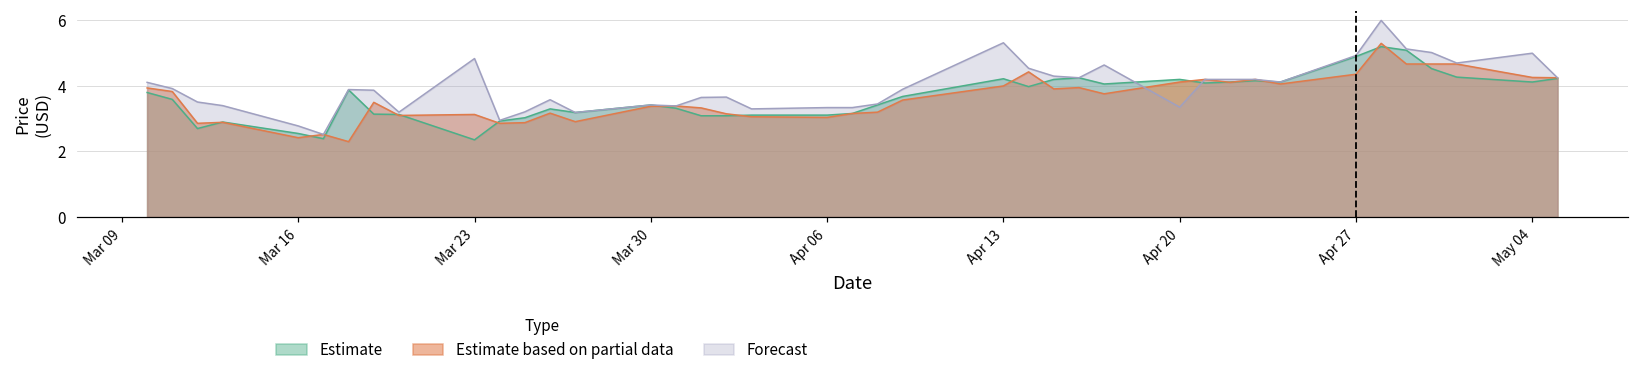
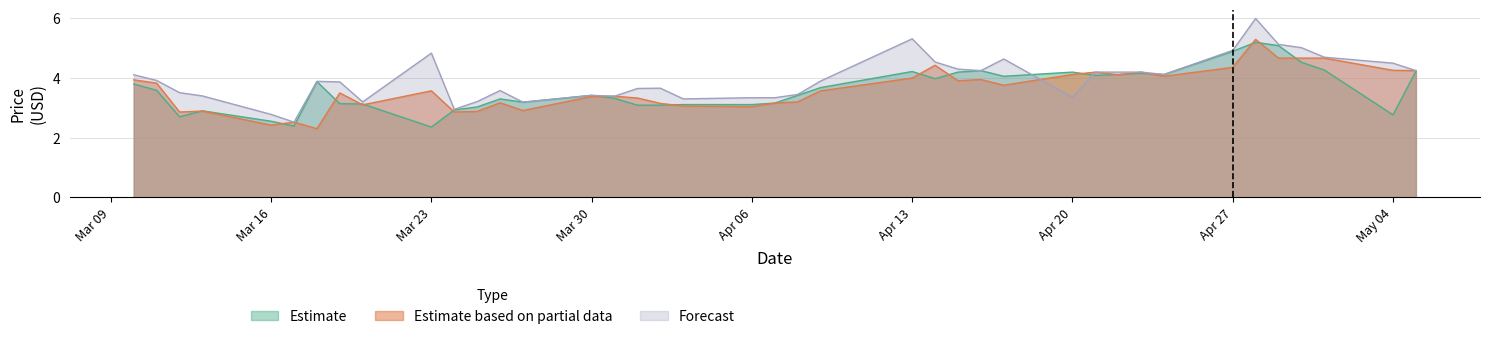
  {
    "Estimate": {
      "Mar 16": 2.5,
      "Mar 23": 2.4,
      "Apr 13": 4.2,
-     "May 04": 4.1
+     "May 04": 2.8
    },
    "Estimate based on partial data": {
      "Mar 16": 2.4,
-     "Mar 23": 3.1,
+     "Mar 23": 3.6,
      "Apr 13": 4.0,
      "Apr 27": 4.4,
      "May 04": 4.3
    },
    "Forecast": {
      "Mar 16": 2.8,
      "Mar 23": 4.8,
      "Apr 06": 3.3,
      "Apr 13": 5.3,
      "Apr 20": 3.4,
-     "May 04": 5.0
+     "May 04": 4.5
    }
  }
